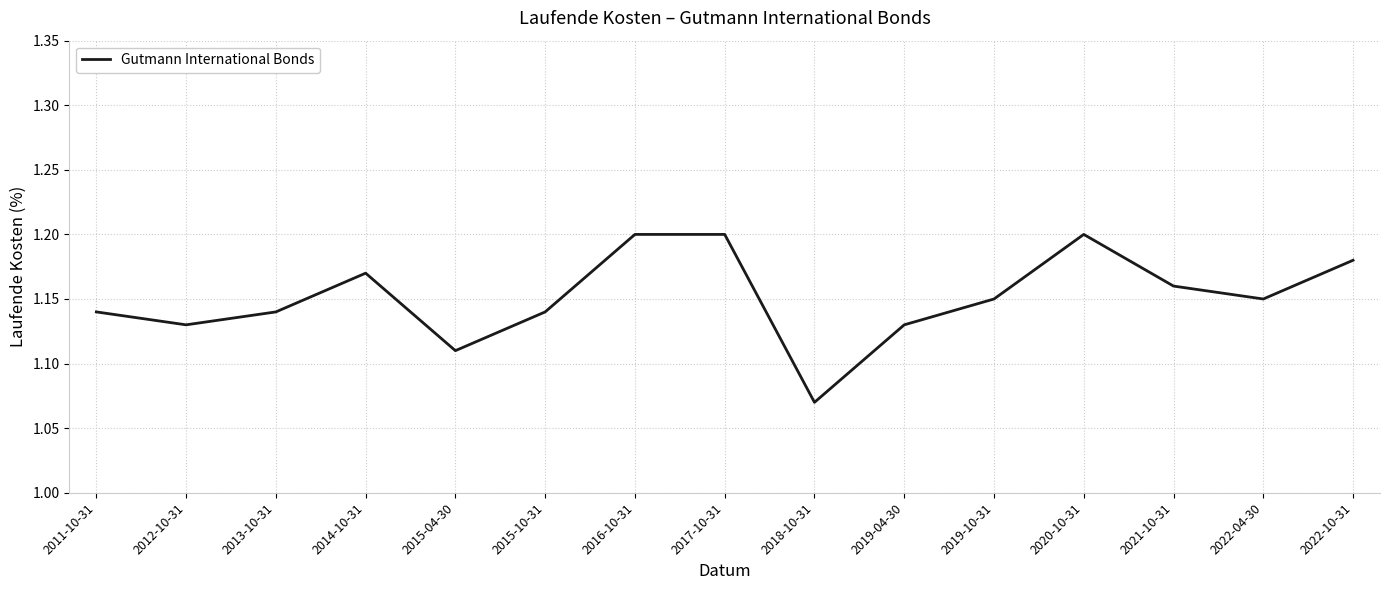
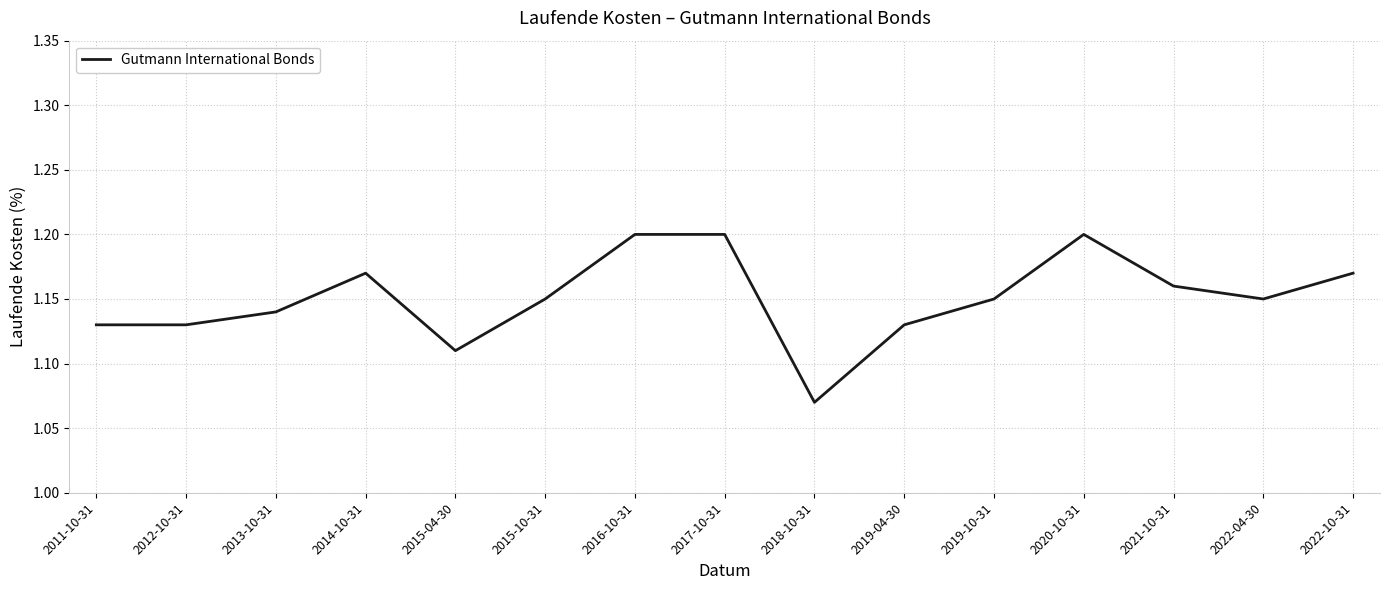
  {
-   "2011-10-31": 1.14,
+   "2011-10-31": 1.13,
    "2012-10-31": 1.13,
    "2013-10-31": 1.14,
    "2014-10-31": 1.17,
    "2015-04-30": 1.11,
-   "2015-10-31": 1.14,
+   "2015-10-31": 1.15,
    "2016-10-31": 1.20,
    "2017-10-31": 1.20,
    "2018-10-31": 1.07,
    "2019-04-30": 1.13,
    "2019-10-31": 1.15,
    "2020-10-31": 1.20,
    "2021-10-31": 1.16,
    "2022-04-30": 1.15,
-   "2022-10-31": 1.18
+   "2022-10-31": 1.17
  }
